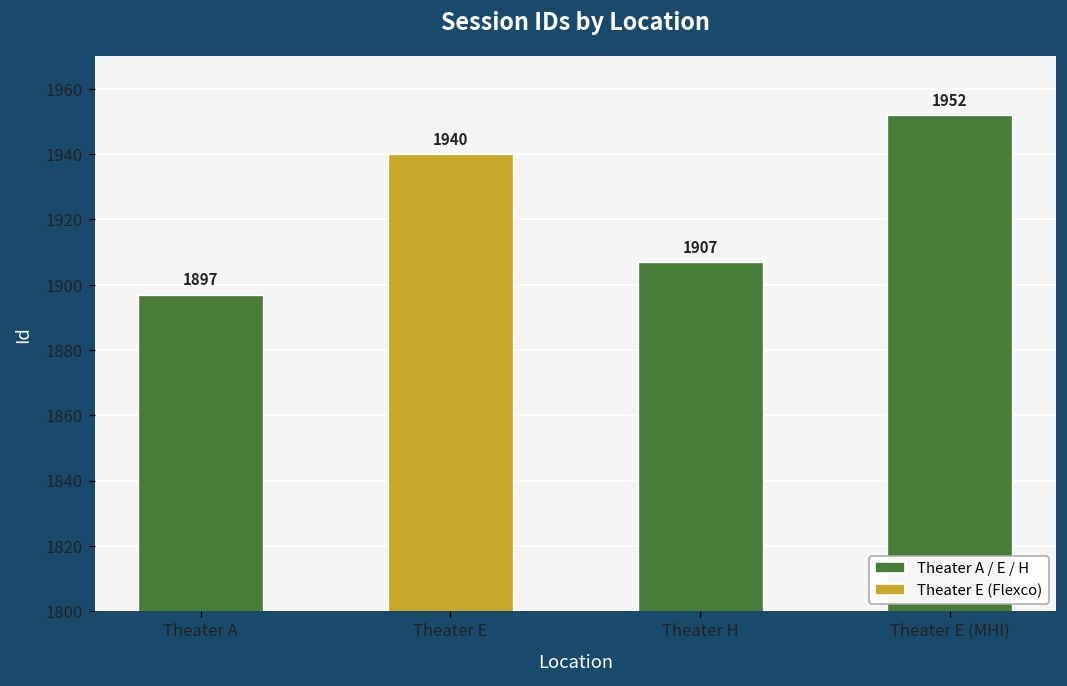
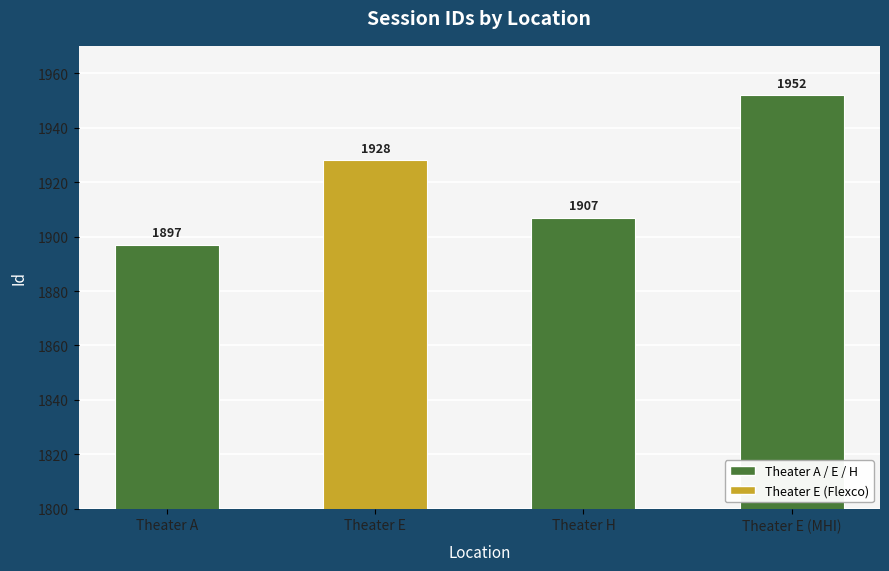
  {
    "Theater A": 1897,
-   "Theater E": 1940,
+   "Theater E": 1928,
    "Theater H": 1907,
    "Theater E (MHI)": 1952
  }
